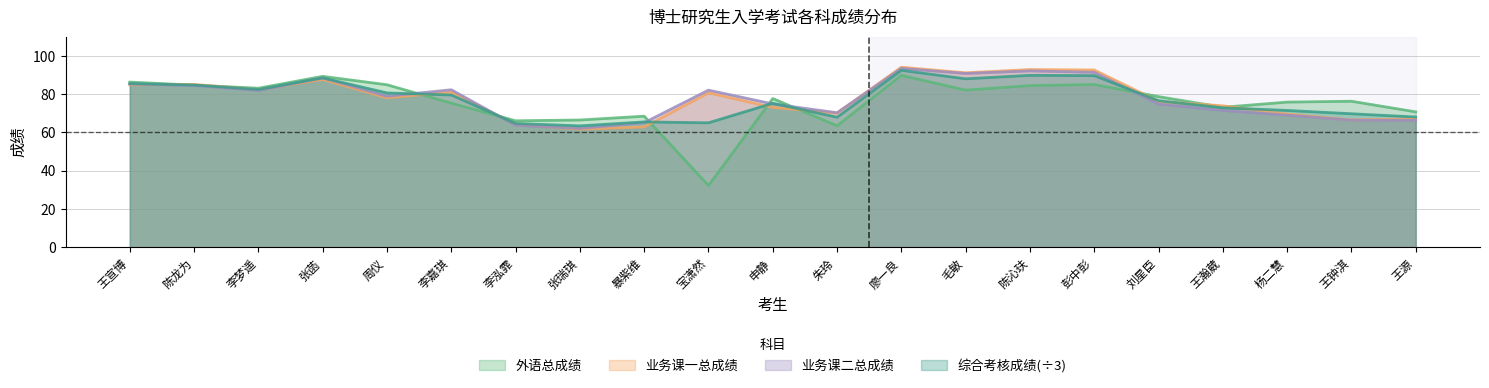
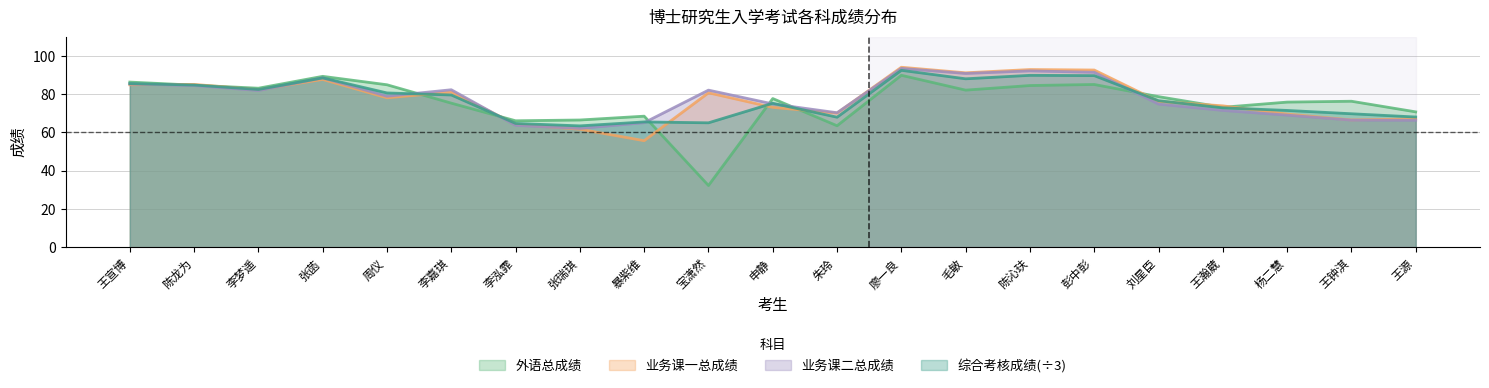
  {
    "业务课一总成绩": {
-     "暴紫维": 63,
+     "暴紫维": 56,
      "宝潇然": 81,
      "申静": 73
    }
  }
